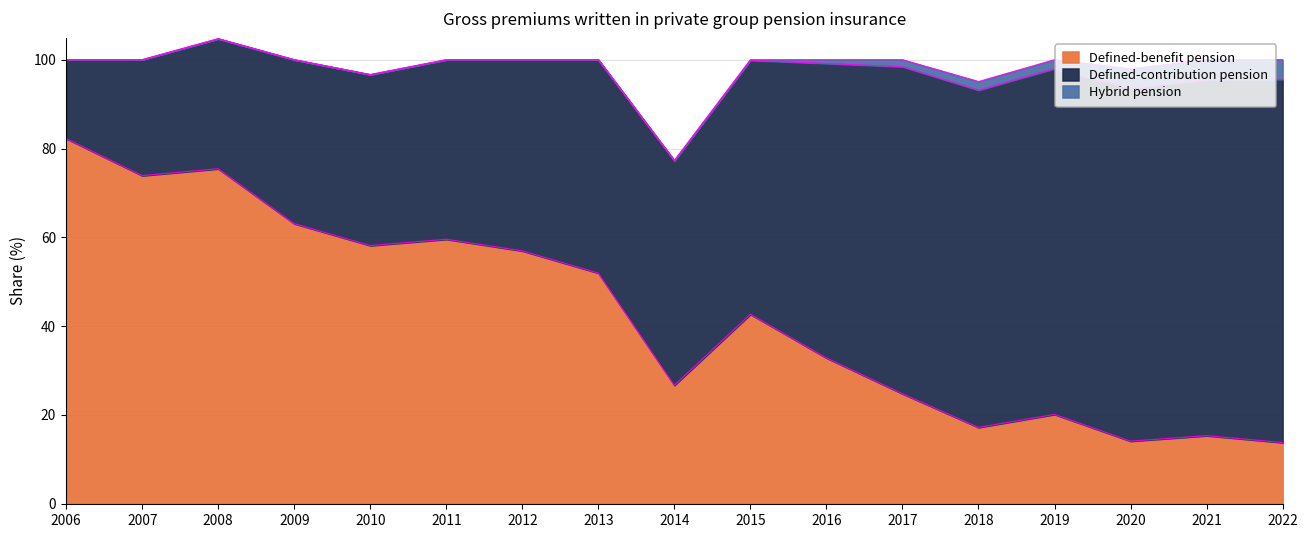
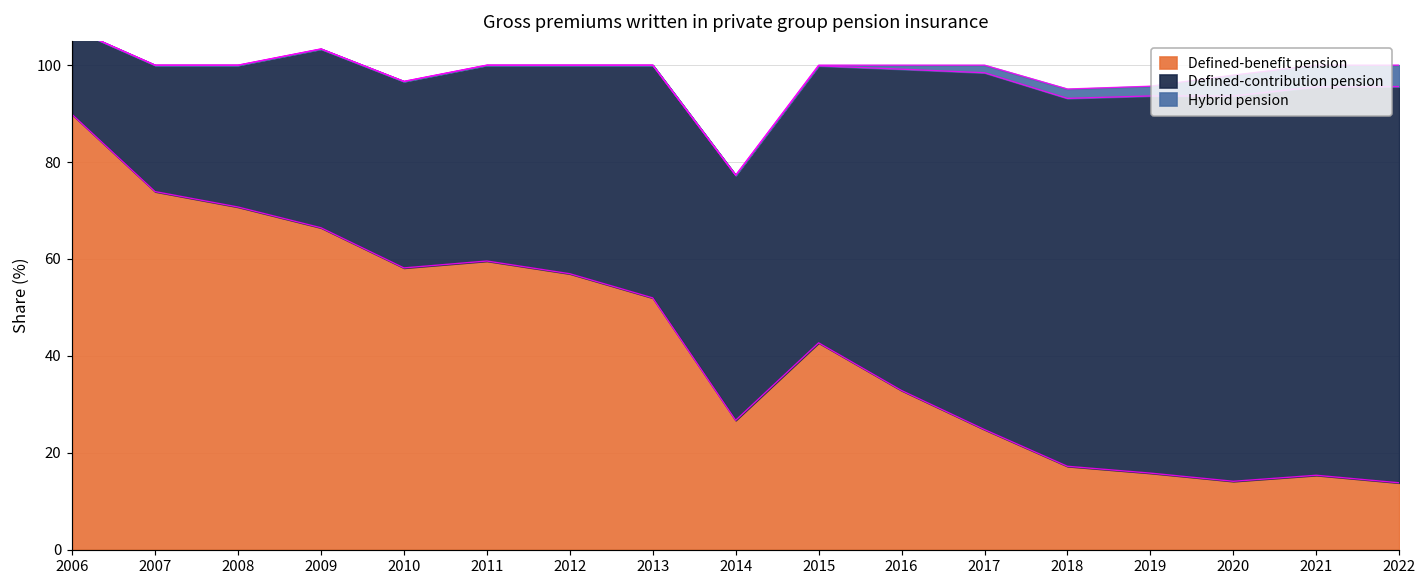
  {
    "Defined-benefit pension": {
-     "2006": 82,
+     "2006": 90,
      "2007": 74,
-     "2008": 75,
-     "2009": 63,
+     "2008": 71,
+     "2009": 66,
      "2010": 58,
      "2011": 60,
      "2012": 57,
      "2013": 52,
      "2014": 27,
      "2015": 43,
      "2016": 33,
      "2017": 25,
      "2018": 17,
-     "2019": 20,
+     "2019": 16,
      "2020": 14,
      "2021": 15,
      "2022": 14
    },
    "Defined-contribution pension": {
      "2016": 66,
      "2017": 74,
      "2018": 76,
      "2022": 82
    },
    "Hybrid pension": {
      "2016": 1,
      "2017": 2,
      "2018": 2,
      "2022": 4
    }
  }
